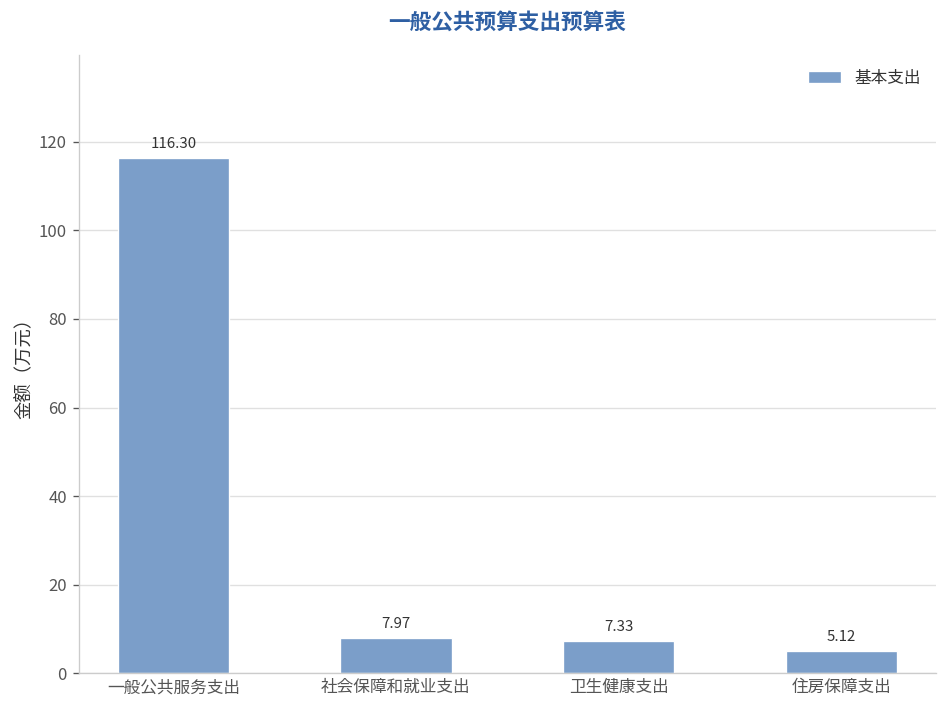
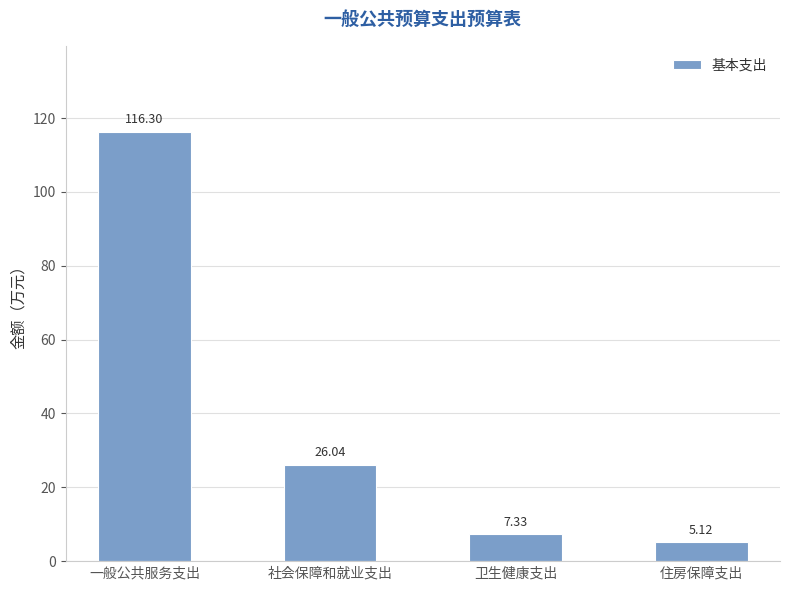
  {
    "一般公共服务支出": 116.30,
-   "社会保障和就业支出": 7.97,
+   "社会保障和就业支出": 26.04,
    "卫生健康支出": 7.33,
    "住房保障支出": 5.12
  }
